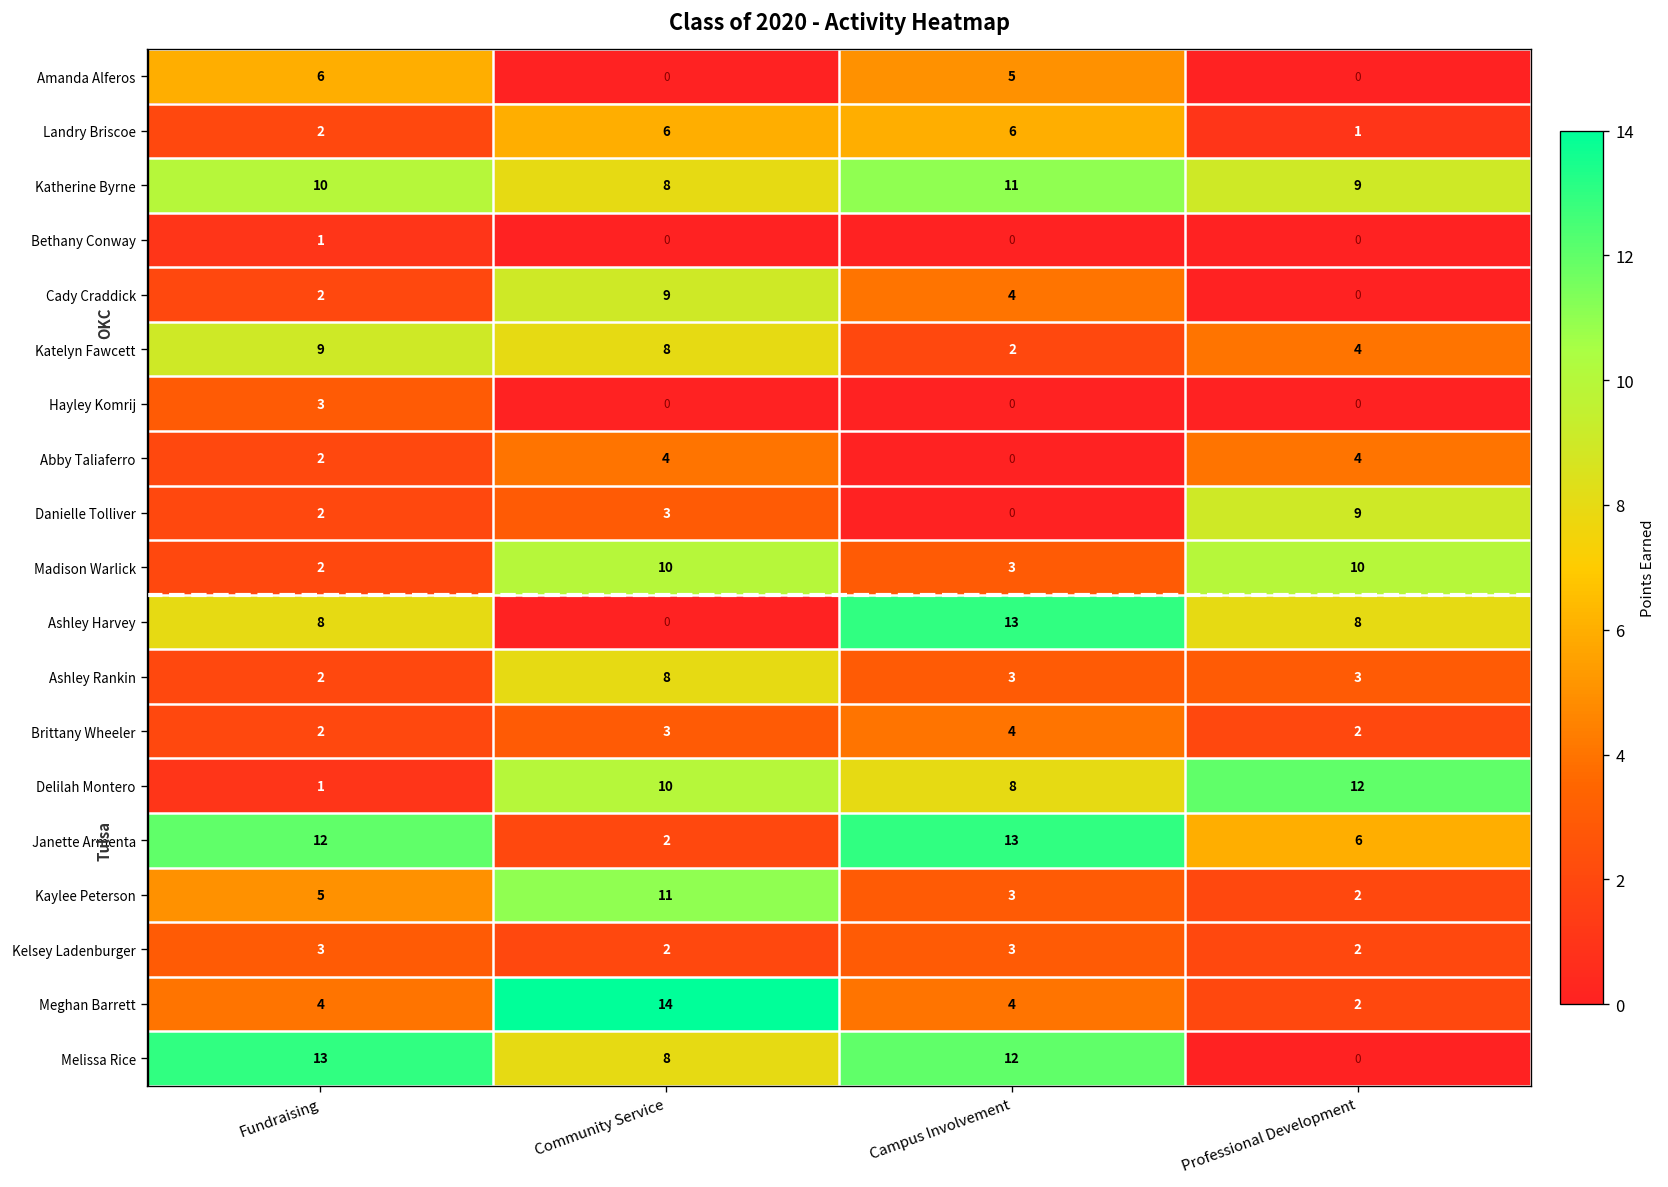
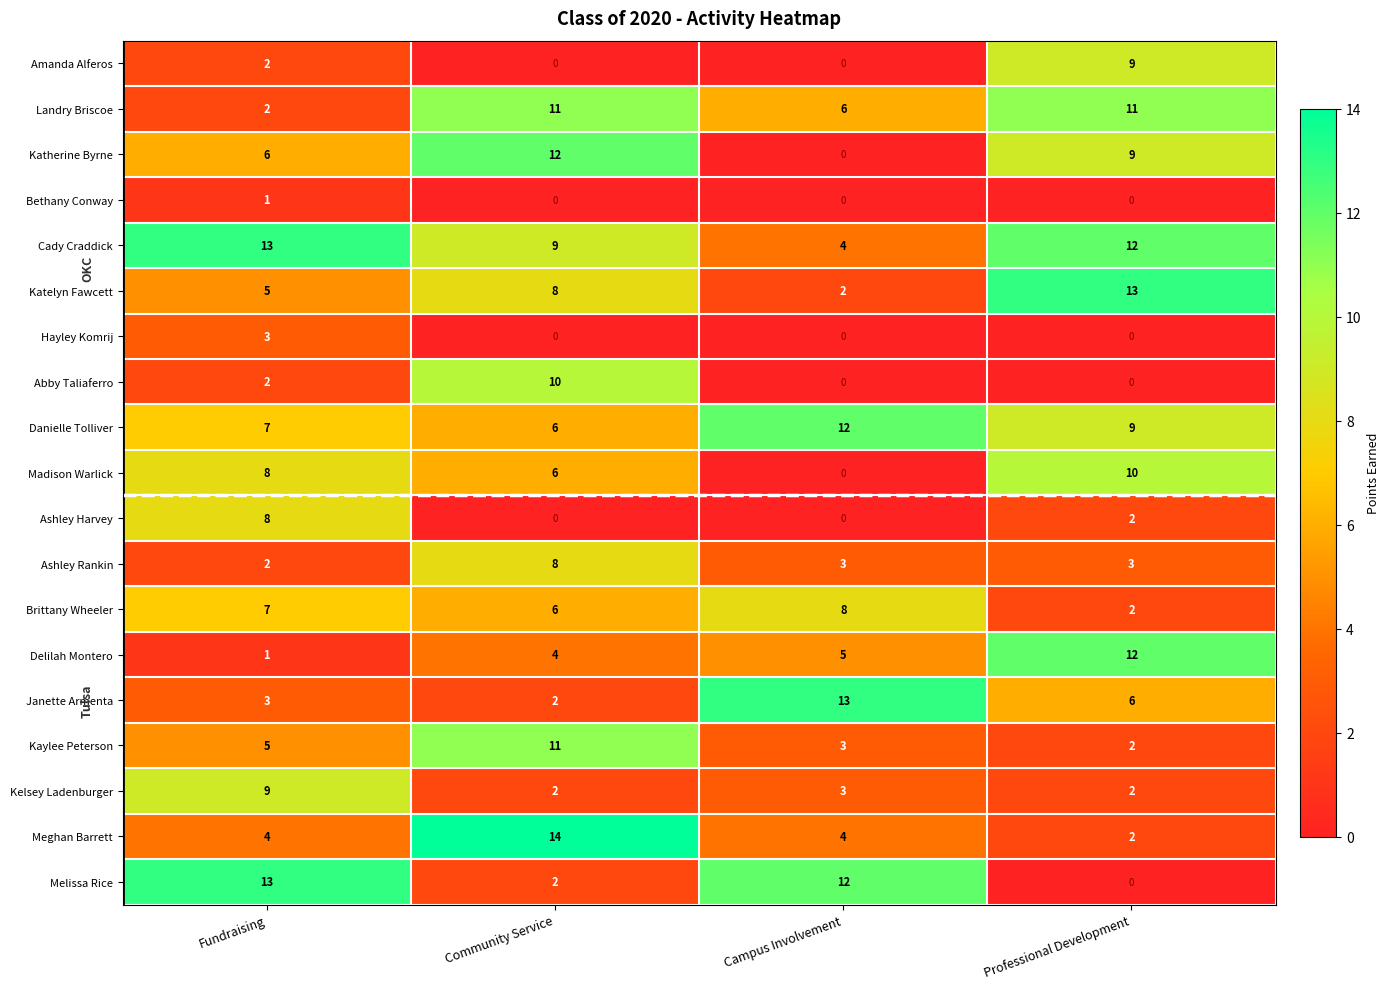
  {
    "Amanda Alferos": {
-     "Fundraising": 6,
+     "Fundraising": 2,
      "Community Service": 0,
-     "Campus Involvement": 5,
-     "Professional Development": 0
+     "Campus Involvement": 0,
+     "Professional Development": 9
    },
    "Landry Briscoe": {
      "Fundraising": 2,
-     "Community Service": 6,
+     "Community Service": 11,
      "Campus Involvement": 6,
-     "Professional Development": 1
+     "Professional Development": 11
    },
    "Katherine Byrne": {
-     "Fundraising": 10,
-     "Community Service": 8,
-     "Campus Involvement": 11,
+     "Fundraising": 6,
+     "Community Service": 12,
+     "Campus Involvement": 0,
      "Professional Development": 9
    },
    "Bethany Conway": {
      "Fundraising": 1,
      "Community Service": 0,
      "Campus Involvement": 0,
      "Professional Development": 0
    },
    "Cady Craddick": {
-     "Fundraising": 2,
+     "Fundraising": 13,
      "Community Service": 9,
      "Campus Involvement": 4,
-     "Professional Development": 0
+     "Professional Development": 12
    },
    "Katelyn Fawcett": {
-     "Fundraising": 9,
+     "Fundraising": 5,
      "Community Service": 8,
      "Campus Involvement": 2,
-     "Professional Development": 4
+     "Professional Development": 13
    },
    "Hayley Komrij": {
      "Fundraising": 3,
      "Community Service": 0,
      "Campus Involvement": 0,
      "Professional Development": 0
    },
    "Abby Taliaferro": {
      "Fundraising": 2,
-     "Community Service": 4,
+     "Community Service": 10,
      "Campus Involvement": 0,
-     "Professional Development": 4
+     "Professional Development": 0
    },
    "Danielle Tolliver": {
-     "Fundraising": 2,
-     "Community Service": 3,
-     "Campus Involvement": 0,
+     "Fundraising": 7,
+     "Community Service": 6,
+     "Campus Involvement": 12,
      "Professional Development": 9
    },
    "Madison Warlick": {
-     "Fundraising": 2,
-     "Community Service": 10,
-     "Campus Involvement": 3,
+     "Fundraising": 8,
+     "Community Service": 6,
+     "Campus Involvement": 0,
      "Professional Development": 10
    },
    "Ashley Harvey": {
      "Fundraising": 8,
      "Community Service": 0,
-     "Campus Involvement": 13,
-     "Professional Development": 8
+     "Campus Involvement": 0,
+     "Professional Development": 2
    },
    "Ashley Rankin": {
      "Fundraising": 2,
      "Community Service": 8,
      "Campus Involvement": 3,
      "Professional Development": 3
    },
    "Brittany Wheeler": {
-     "Fundraising": 2,
-     "Community Service": 3,
-     "Campus Involvement": 4,
+     "Fundraising": 7,
+     "Community Service": 6,
+     "Campus Involvement": 8,
      "Professional Development": 2
    },
    "Delilah Montero": {
      "Fundraising": 1,
-     "Community Service": 10,
-     "Campus Involvement": 8,
+     "Community Service": 4,
+     "Campus Involvement": 5,
      "Professional Development": 12
    },
    "Janette Armenta": {
-     "Fundraising": 12,
+     "Fundraising": 3,
      "Community Service": 2,
      "Campus Involvement": 13,
      "Professional Development": 6
    },
    "Kaylee Peterson": {
      "Fundraising": 5,
      "Community Service": 11,
      "Campus Involvement": 3,
      "Professional Development": 2
    },
    "Kelsey Ladenburger": {
-     "Fundraising": 3,
+     "Fundraising": 9,
      "Community Service": 2,
      "Campus Involvement": 3,
      "Professional Development": 2
    },
    "Meghan Barrett": {
      "Fundraising": 4,
      "Community Service": 14,
      "Campus Involvement": 4,
      "Professional Development": 2
    },
    "Melissa Rice": {
      "Fundraising": 13,
-     "Community Service": 8,
+     "Community Service": 2,
      "Campus Involvement": 12,
      "Professional Development": 0
    }
  }
